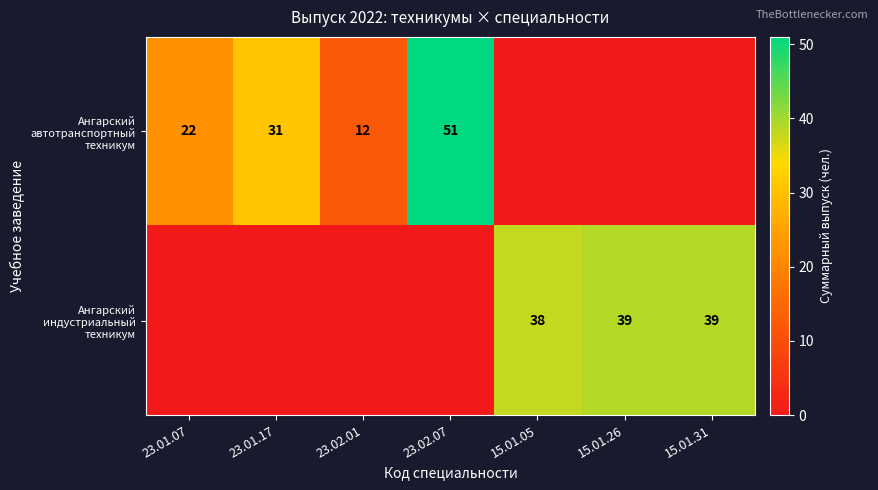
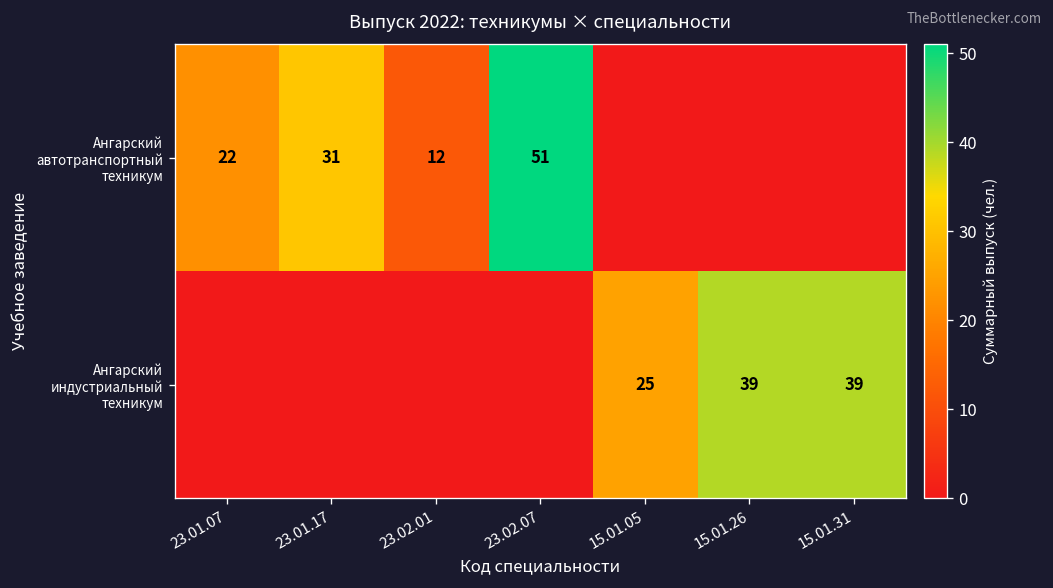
  {
    "Ангарский автотранспортный техникум": {
      "23.01.07": 22,
      "23.01.17": 31,
      "23.02.01": 12,
      "23.02.07": 51
    },
    "Ангарский индустриальный техникум": {
-     "15.01.05": 38,
+     "15.01.05": 25,
      "15.01.26": 39,
      "15.01.31": 39
    }
  }
